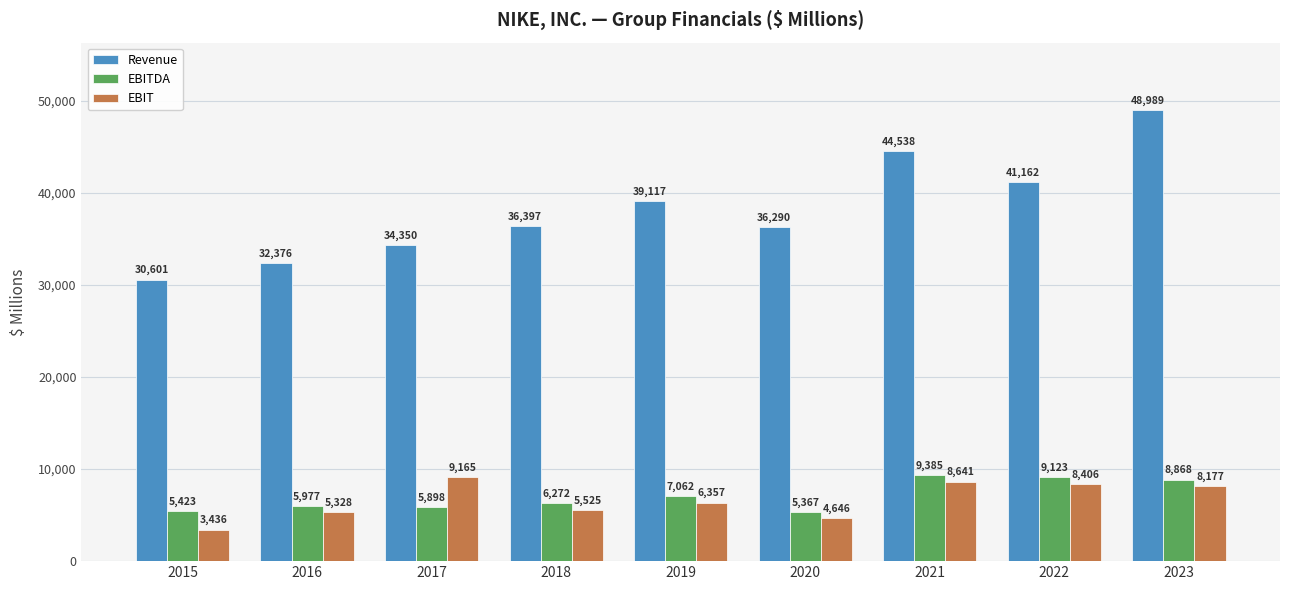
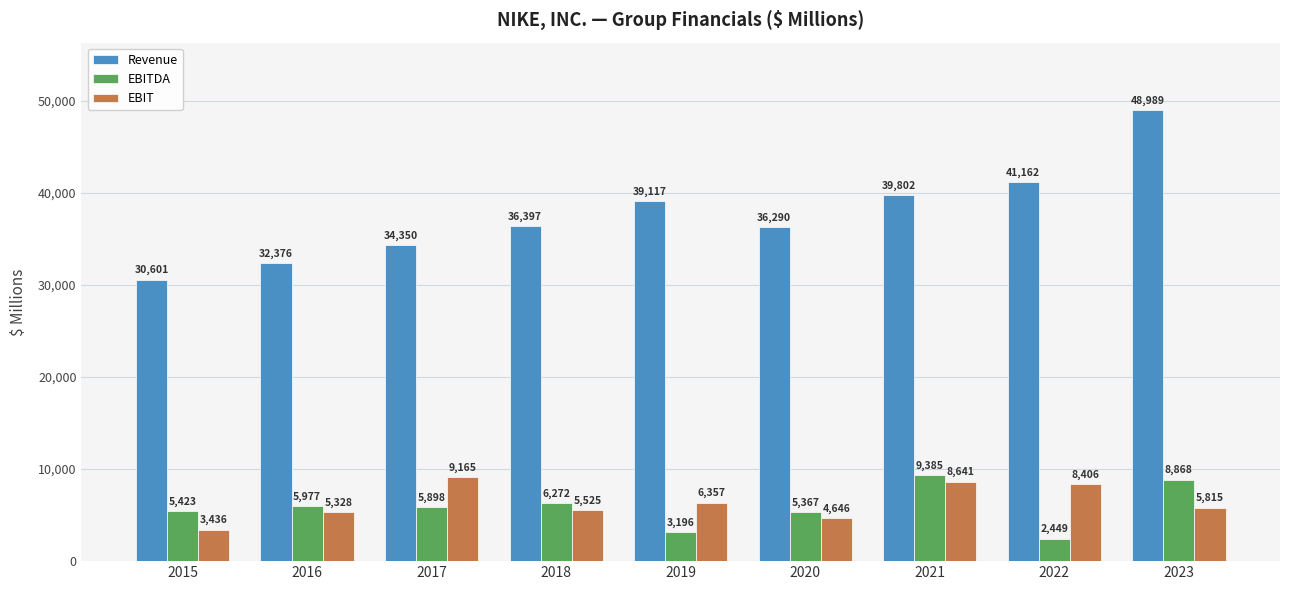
  {
    "Revenue": {
      "2015": "30,601",
      "2016": "32,376",
      "2017": "34,350",
      "2018": "36,397",
      "2019": "39,117",
      "2020": "36,290",
-     "2021": "44,538",
+     "2021": "39,802",
      "2022": "41,162",
      "2023": "48,989"
    },
    "EBITDA": {
      "2015": "5,423",
      "2016": "5,977",
      "2017": "5,898",
      "2018": "6,272",
-     "2019": "7,062",
+     "2019": "3,196",
      "2020": "5,367",
      "2021": "9,385",
-     "2022": "9,123",
+     "2022": "2,449",
      "2023": "8,868"
    },
    "EBIT": {
      "2015": "3,436",
      "2016": "5,328",
      "2017": "9,165",
      "2018": "5,525",
      "2019": "6,357",
      "2020": "4,646",
      "2021": "8,641",
      "2022": "8,406",
-     "2023": "8,177"
+     "2023": "5,815"
    }
  }
